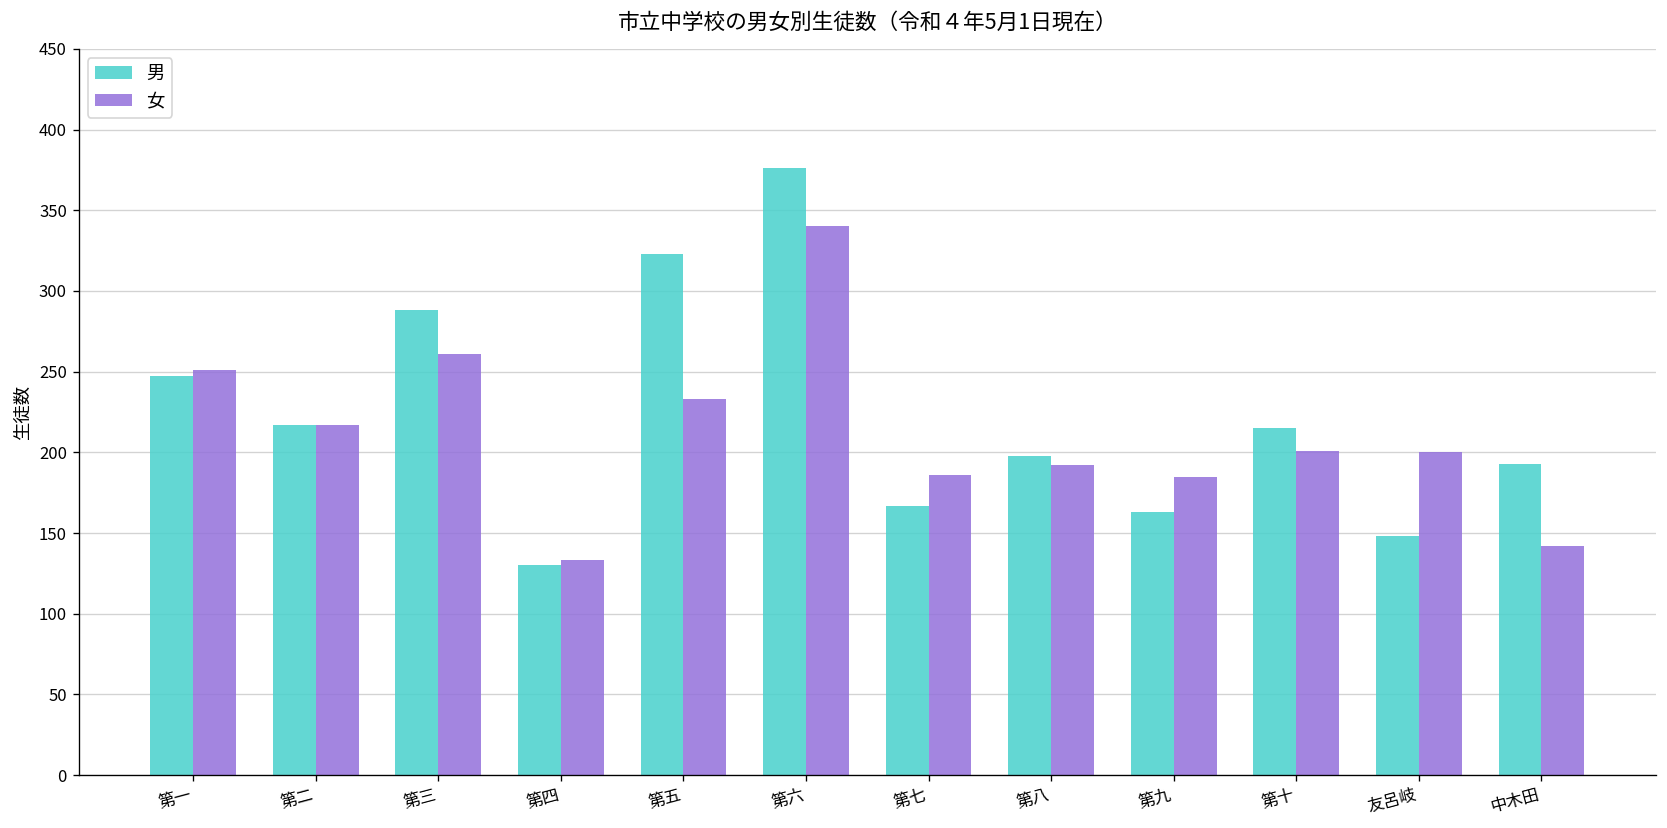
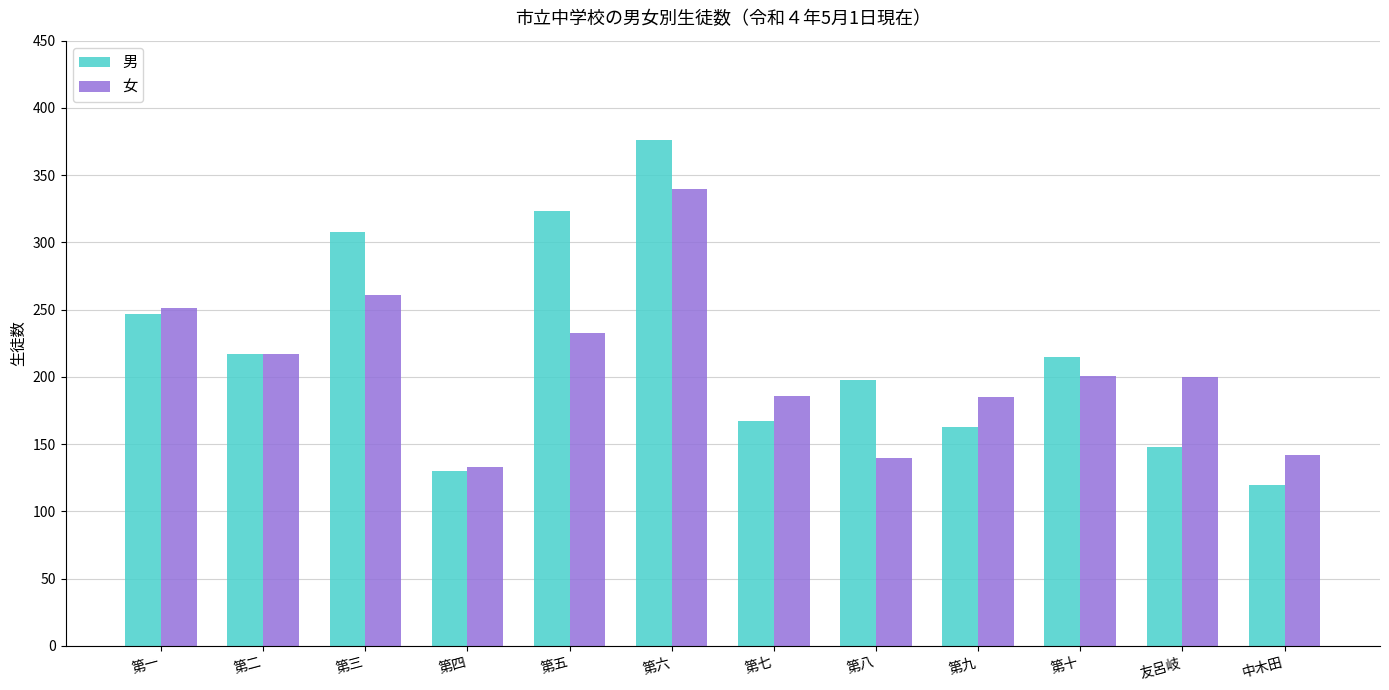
  {
    "男": {
      "第一": 247,
      "第二": 217,
-     "第三": 288,
+     "第三": 308,
      "第四": 130,
      "第五": 323,
      "第六": 376,
      "第七": 167,
      "第八": 198,
      "第九": 163,
      "第十": 215,
      "友呂岐": 148,
-     "中木田": 193
+     "中木田": 120
    },
    "女": {
      "第一": 251,
      "第二": 217,
      "第三": 261,
      "第四": 133,
      "第五": 233,
      "第六": 340,
      "第七": 186,
-     "第八": 192,
+     "第八": 140,
      "第九": 185,
      "第十": 201,
      "友呂岐": 200,
      "中木田": 142
    }
  }
